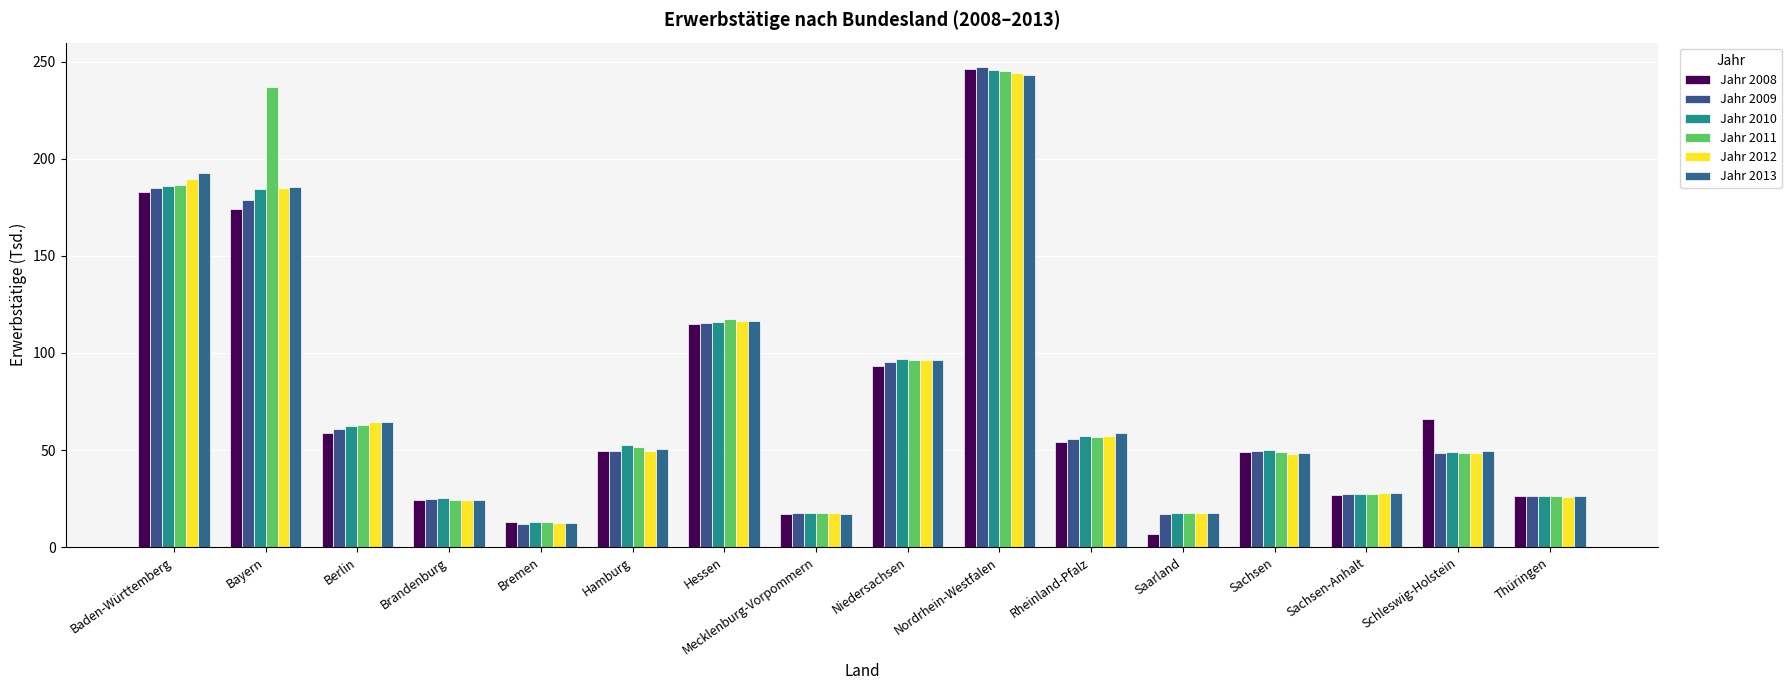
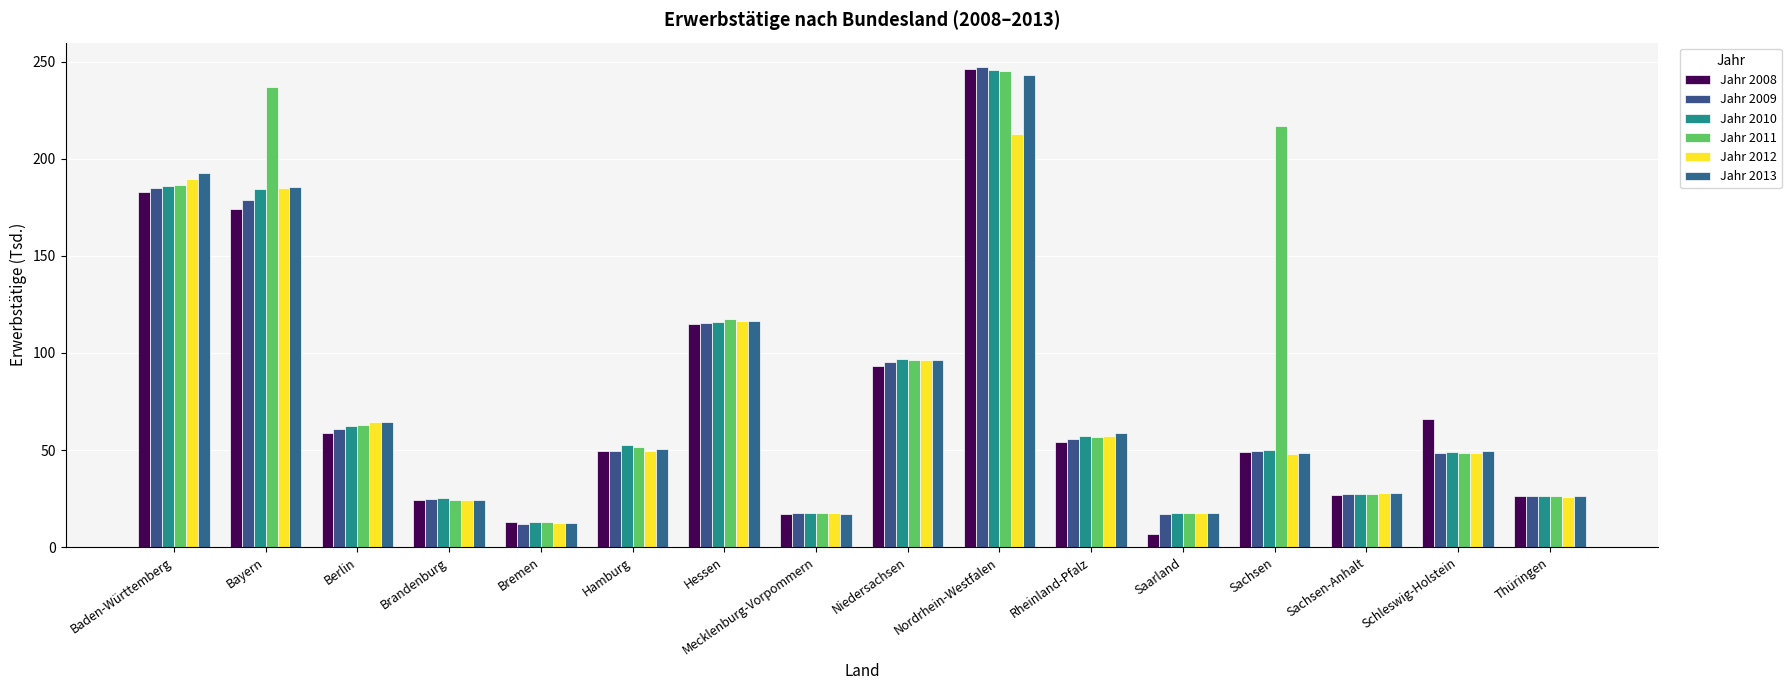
  {
    "Jahr 2008": {
      "Baden-Württemberg": 183,
      "Bayern": 174,
      "Berlin": 59,
      "Brandenburg": 24,
      "Bremen": 13,
      "Hamburg": 49,
      "Hessen": 115,
      "Mecklenburg-Vorpommern": 17,
      "Niedersachsen": 93,
      "Nordrhein-Westfalen": 246,
      "Rheinland-Pfalz": 54,
      "Saarland": 7,
      "Sachsen": 49,
      "Sachsen-Anhalt": 27,
      "Schleswig-Holstein": 66,
      "Thüringen": 26
    },
    "Jahr 2011": {
      "Baden-Württemberg": 187,
      "Bayern": 237,
      "Berlin": 63,
      "Brandenburg": 24,
      "Bremen": 13,
      "Hamburg": 52,
      "Hessen": 118,
      "Mecklenburg-Vorpommern": 18,
      "Niedersachsen": 97,
      "Nordrhein-Westfalen": 245,
      "Rheinland-Pfalz": 57,
      "Saarland": 18,
-     "Sachsen": 49,
+     "Sachsen": 217,
      "Sachsen-Anhalt": 27,
      "Schleswig-Holstein": 48,
      "Thüringen": 26
    },
    "Jahr 2012": {
      "Baden-Württemberg": 190,
      "Bayern": 185,
      "Berlin": 64,
      "Brandenburg": 24,
      "Bremen": 13,
      "Hamburg": 49,
      "Hessen": 117,
      "Mecklenburg-Vorpommern": 17,
      "Niedersachsen": 96,
-     "Nordrhein-Westfalen": 244,
+     "Nordrhein-Westfalen": 213,
      "Rheinland-Pfalz": 57,
      "Saarland": 17,
      "Sachsen": 48,
      "Sachsen-Anhalt": 28,
      "Schleswig-Holstein": 49,
      "Thüringen": 26
    }
  }
